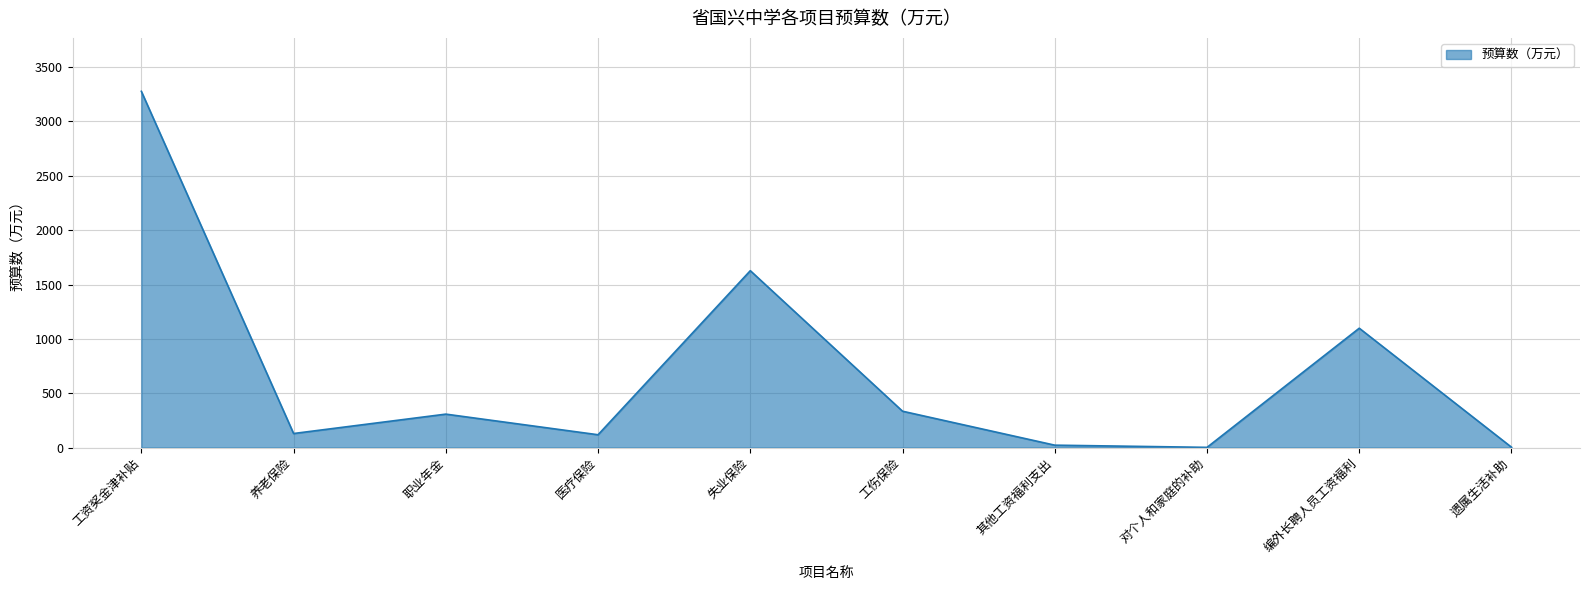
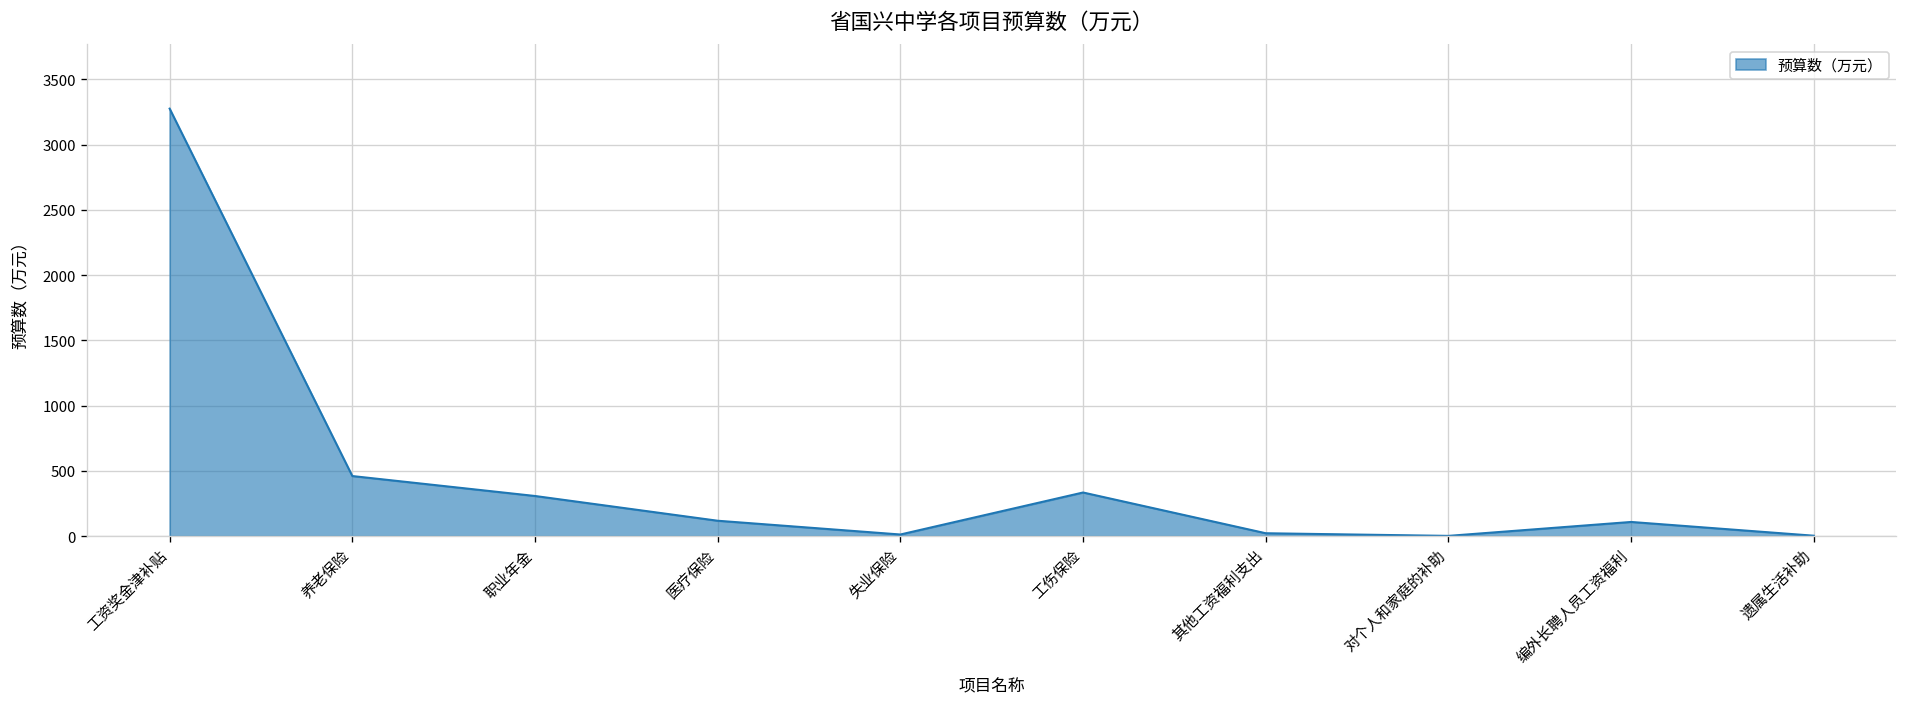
  {
    "工资奖金津补贴": 3280,
-   "养老保险": 130,
+   "养老保险": 460,
    "职业年金": 310,
    "医疗保险": 120,
-   "失业保险": 1630,
+   "失业保险": 10,
    "工伤保险": 330,
    "其他工资福利支出": 20,
    "对个人和家庭的补助": 0,
-   "编外长聘人员工资福利": 1100,
+   "编外长聘人员工资福利": 110,
    "遗属生活补助": 0
  }
